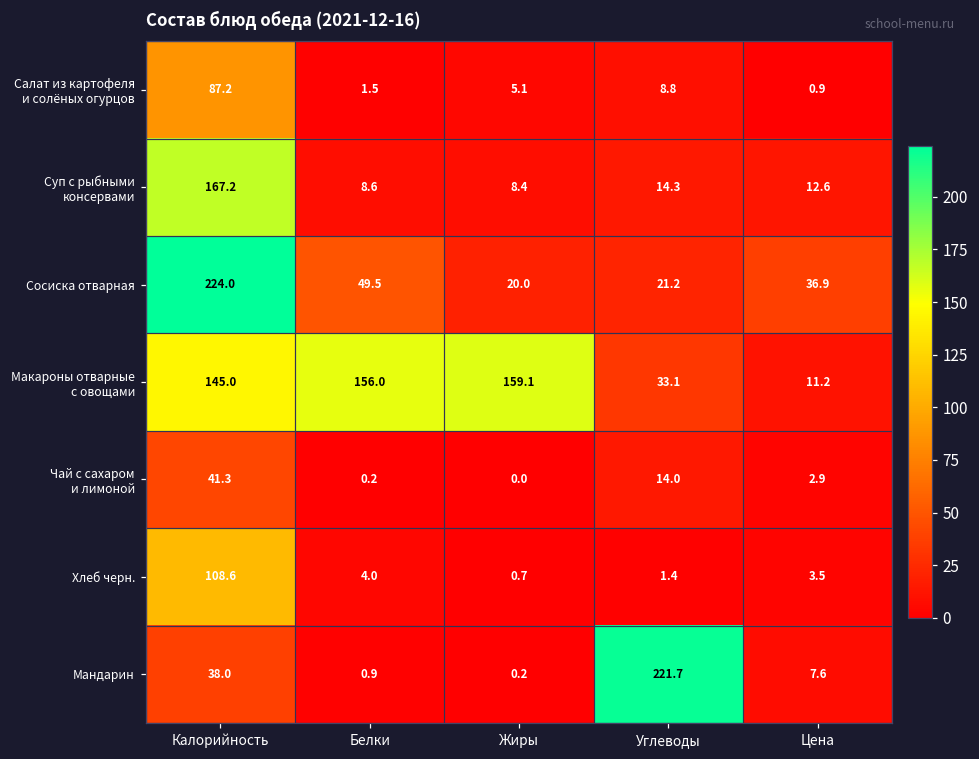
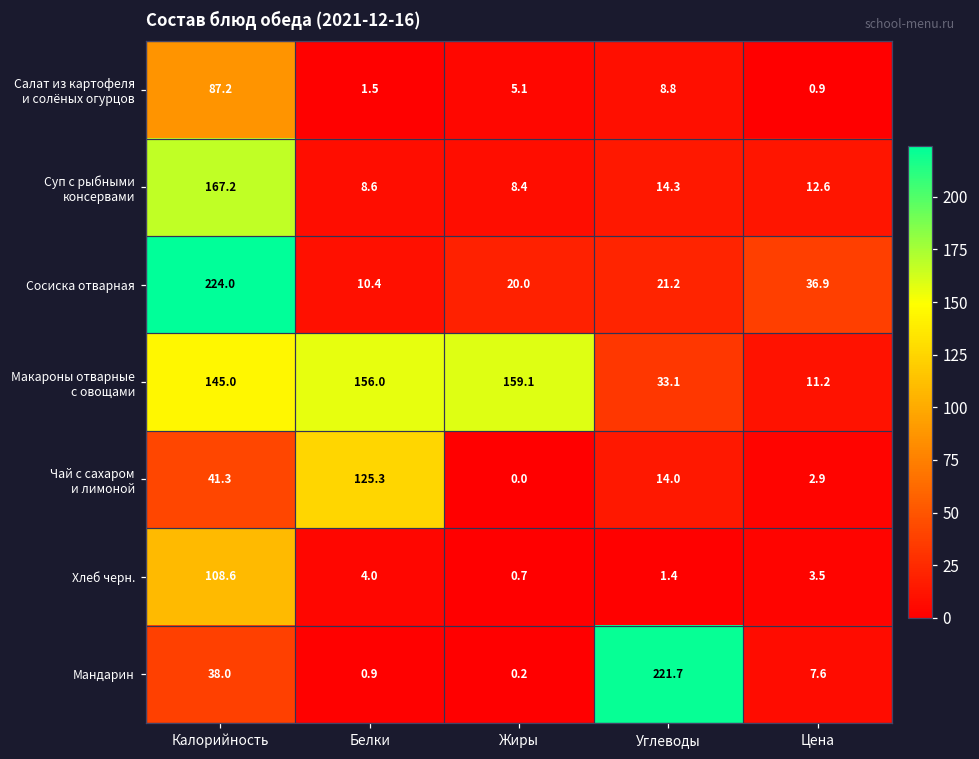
  {
    "Салат из картофеля и солёных огурцов": {
      "Калорийность": 87.2,
      "Белки": 1.5,
      "Жиры": 5.1,
      "Углеводы": 8.8,
      "Цена": 0.9
    },
    "Суп с рыбными консервами": {
      "Калорийность": 167.2,
      "Белки": 8.6,
      "Жиры": 8.4,
      "Углеводы": 14.3,
      "Цена": 12.6
    },
    "Сосиска отварная": {
      "Калорийность": 224.0,
-     "Белки": 49.5,
+     "Белки": 10.4,
      "Жиры": 20.0,
      "Углеводы": 21.2,
      "Цена": 36.9
    },
    "Макароны отварные с овощами": {
      "Калорийность": 145.0,
      "Белки": 156.0,
      "Жиры": 159.1,
      "Углеводы": 33.1,
      "Цена": 11.2
    },
    "Чай с сахаром и лимоной": {
      "Калорийность": 41.3,
-     "Белки": 0.2,
+     "Белки": 125.3,
      "Жиры": 0.0,
      "Углеводы": 14.0,
      "Цена": 2.9
    },
    "Хлеб черн.": {
      "Калорийность": 108.6,
      "Белки": 4.0,
      "Жиры": 0.7,
      "Углеводы": 1.4,
      "Цена": 3.5
    },
    "Мандарин": {
      "Калорийность": 38.0,
      "Белки": 0.9,
      "Жиры": 0.2,
      "Углеводы": 221.7,
      "Цена": 7.6
    }
  }
